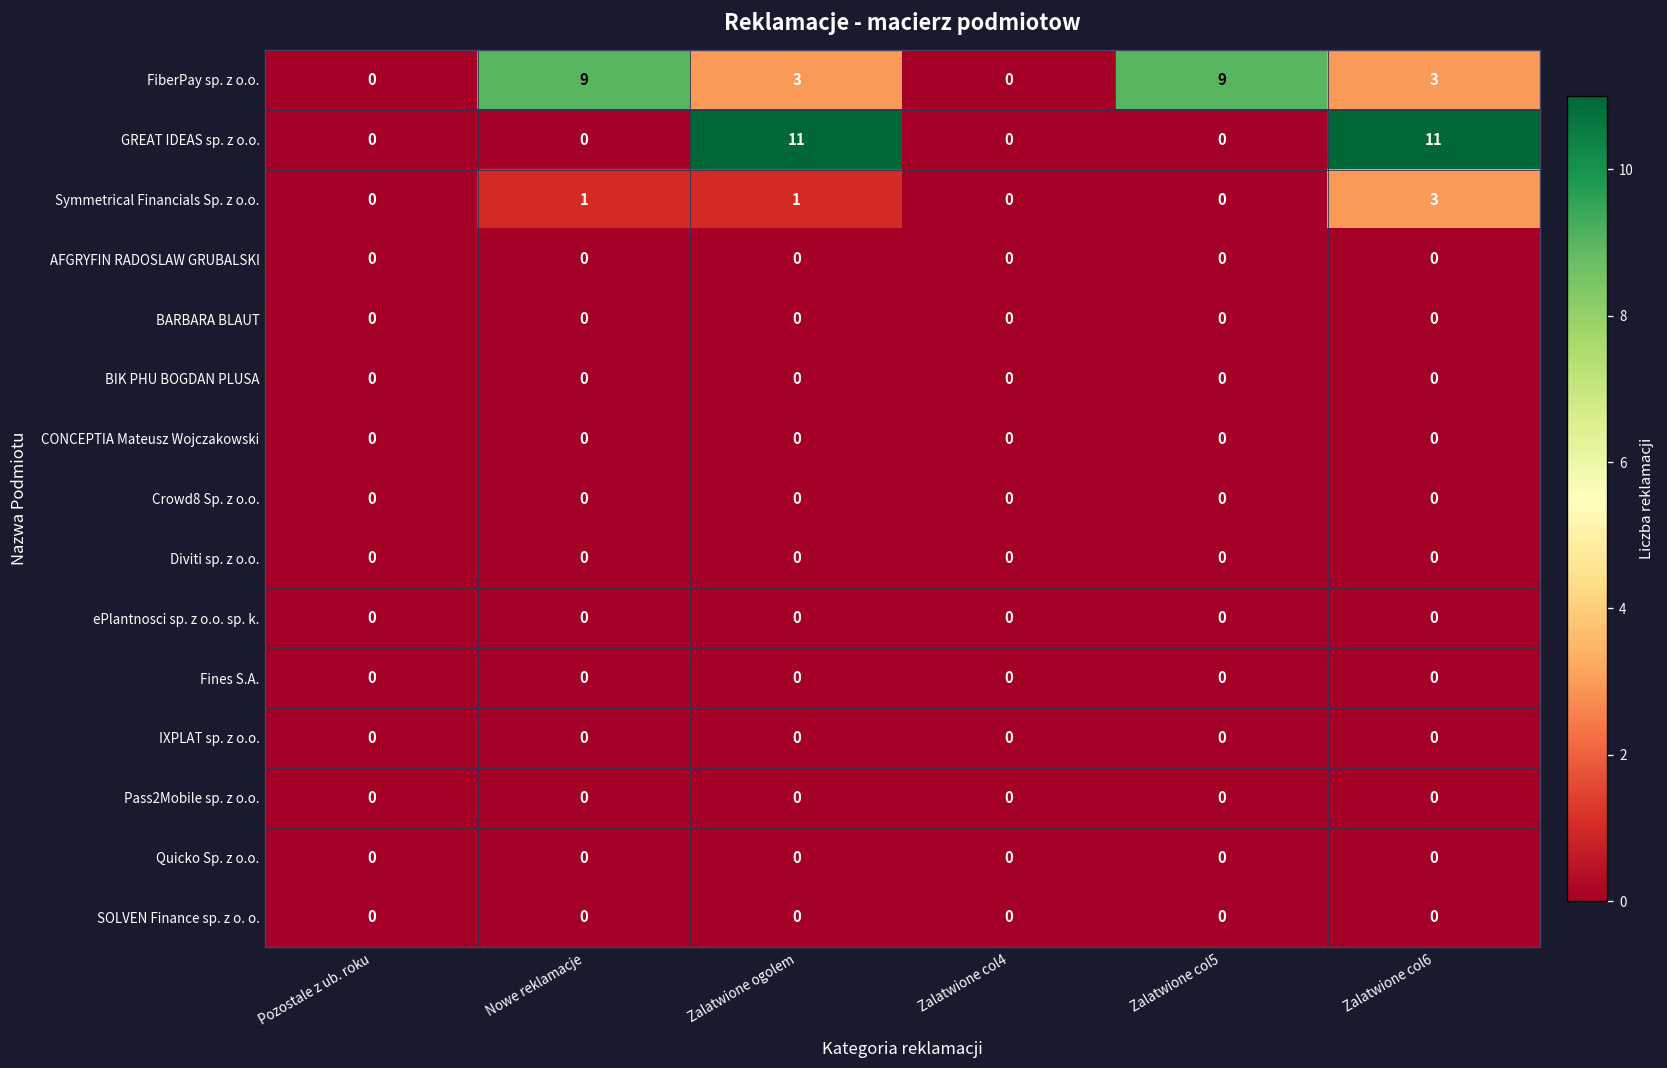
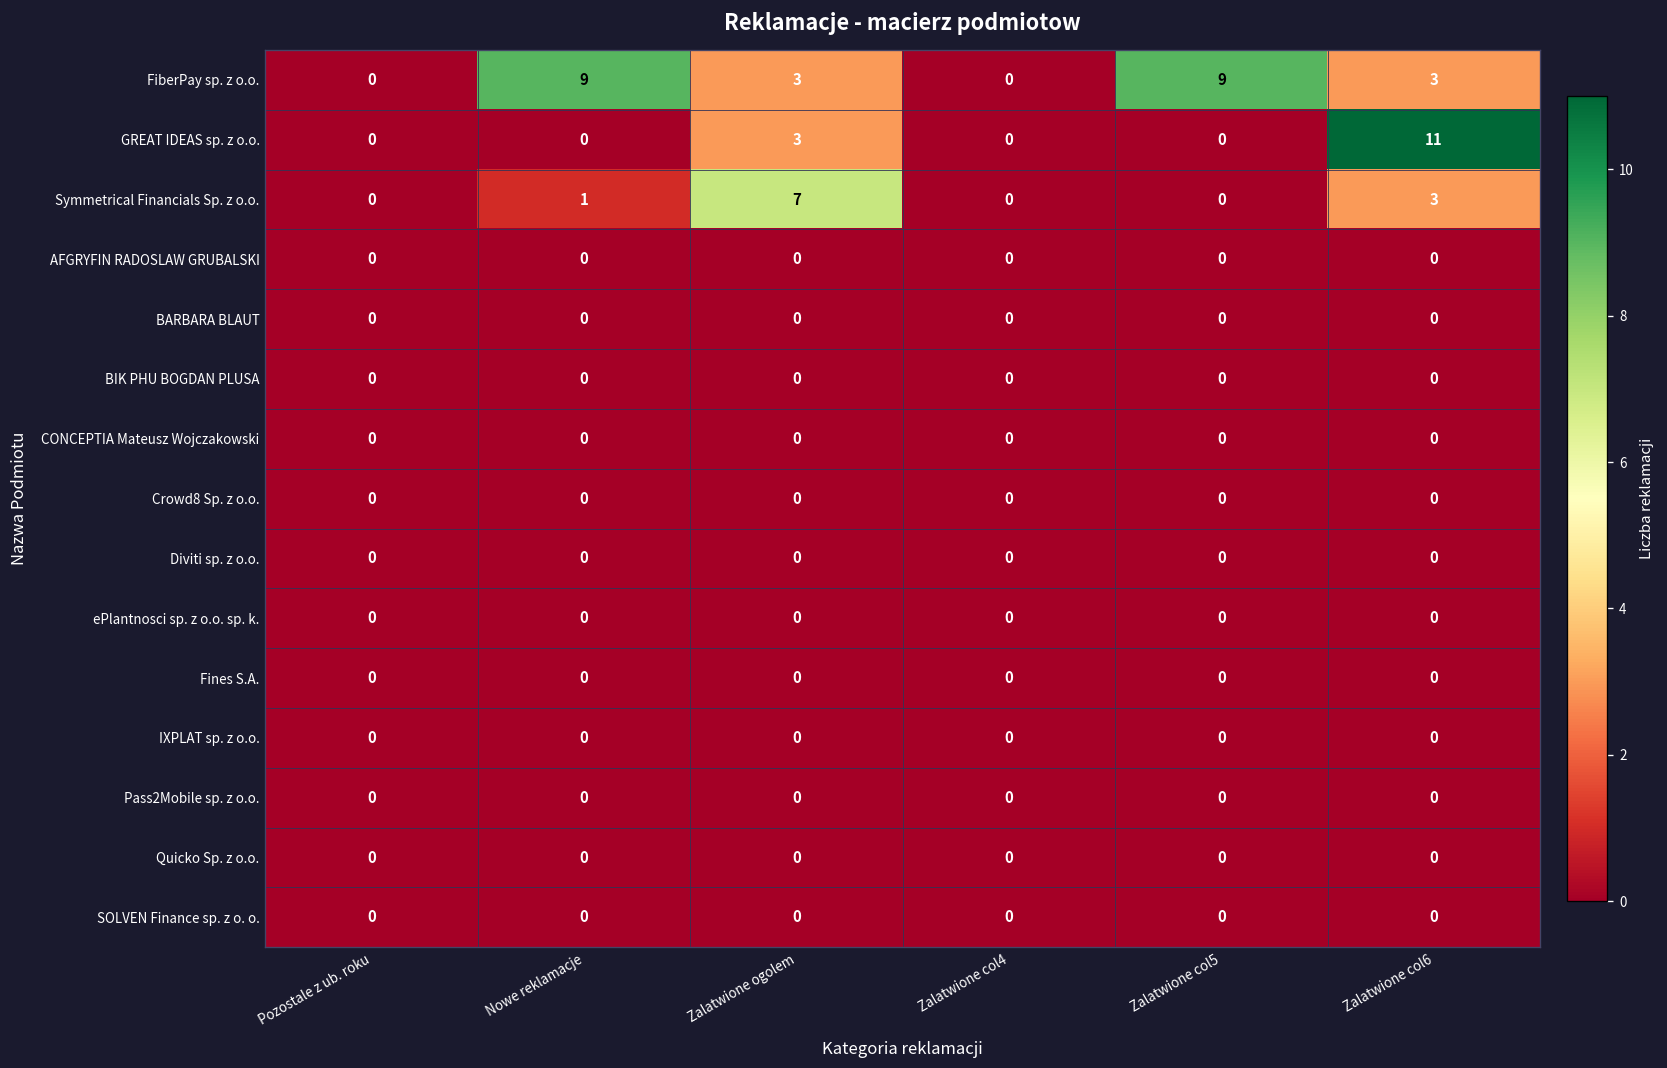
  {
    "FiberPay sp. z o.o.": {
      "Pozostale z ub. roku": 0,
      "Nowe reklamacje": 9,
      "Zalatwione ogolem": 3,
      "Zalatwione col4": 0,
      "Zalatwione col5": 9,
      "Zalatwione col6": 3
    },
    "GREAT IDEAS sp. z o.o.": {
      "Pozostale z ub. roku": 0,
      "Nowe reklamacje": 0,
-     "Zalatwione ogolem": 11,
+     "Zalatwione ogolem": 3,
      "Zalatwione col4": 0,
      "Zalatwione col5": 0,
      "Zalatwione col6": 11
    },
    "Symmetrical Financials Sp. z o.o.": {
      "Pozostale z ub. roku": 0,
      "Nowe reklamacje": 1,
-     "Zalatwione ogolem": 1,
+     "Zalatwione ogolem": 7,
      "Zalatwione col4": 0,
      "Zalatwione col5": 0,
      "Zalatwione col6": 3
    },
    "AFGRYFIN RADOSLAW GRUBALSKI": {
      "Pozostale z ub. roku": 0,
      "Nowe reklamacje": 0,
      "Zalatwione ogolem": 0,
      "Zalatwione col4": 0,
      "Zalatwione col5": 0,
      "Zalatwione col6": 0
    },
    "BARBARA BLAUT": {
      "Pozostale z ub. roku": 0,
      "Nowe reklamacje": 0,
      "Zalatwione ogolem": 0,
      "Zalatwione col4": 0,
      "Zalatwione col5": 0,
      "Zalatwione col6": 0
    },
    "BIK PHU BOGDAN PLUSA": {
      "Pozostale z ub. roku": 0,
      "Nowe reklamacje": 0,
      "Zalatwione ogolem": 0,
      "Zalatwione col4": 0,
      "Zalatwione col5": 0,
      "Zalatwione col6": 0
    },
    "CONCEPTIA Mateusz Wojczakowski": {
      "Pozostale z ub. roku": 0,
      "Nowe reklamacje": 0,
      "Zalatwione ogolem": 0,
      "Zalatwione col4": 0,
      "Zalatwione col5": 0,
      "Zalatwione col6": 0
    },
    "Crowd8 Sp. z o.o.": {
      "Pozostale z ub. roku": 0,
      "Nowe reklamacje": 0,
      "Zalatwione ogolem": 0,
      "Zalatwione col4": 0,
      "Zalatwione col5": 0,
      "Zalatwione col6": 0
    },
    "Diviti sp. z o.o.": {
      "Pozostale z ub. roku": 0,
      "Nowe reklamacje": 0,
      "Zalatwione ogolem": 0,
      "Zalatwione col4": 0,
      "Zalatwione col5": 0,
      "Zalatwione col6": 0
    },
    "ePlantnosci sp. z o.o. sp. k.": {
      "Pozostale z ub. roku": 0,
      "Nowe reklamacje": 0,
      "Zalatwione ogolem": 0,
      "Zalatwione col4": 0,
      "Zalatwione col5": 0,
      "Zalatwione col6": 0
    },
    "Fines S.A.": {
      "Pozostale z ub. roku": 0,
      "Nowe reklamacje": 0,
      "Zalatwione ogolem": 0,
      "Zalatwione col4": 0,
      "Zalatwione col5": 0,
      "Zalatwione col6": 0
    },
    "IXPLAT sp. z o.o.": {
      "Pozostale z ub. roku": 0,
      "Nowe reklamacje": 0,
      "Zalatwione ogolem": 0,
      "Zalatwione col4": 0,
      "Zalatwione col5": 0,
      "Zalatwione col6": 0
    },
    "Pass2Mobile sp. z o.o.": {
      "Pozostale z ub. roku": 0,
      "Nowe reklamacje": 0,
      "Zalatwione ogolem": 0,
      "Zalatwione col4": 0,
      "Zalatwione col5": 0,
      "Zalatwione col6": 0
    },
    "Quicko Sp. z o.o.": {
      "Pozostale z ub. roku": 0,
      "Nowe reklamacje": 0,
      "Zalatwione ogolem": 0,
      "Zalatwione col4": 0,
      "Zalatwione col5": 0,
      "Zalatwione col6": 0
    },
    "SOLVEN Finance sp. z o. o.": {
      "Pozostale z ub. roku": 0,
      "Nowe reklamacje": 0,
      "Zalatwione ogolem": 0,
      "Zalatwione col4": 0,
      "Zalatwione col5": 0,
      "Zalatwione col6": 0
    }
  }
